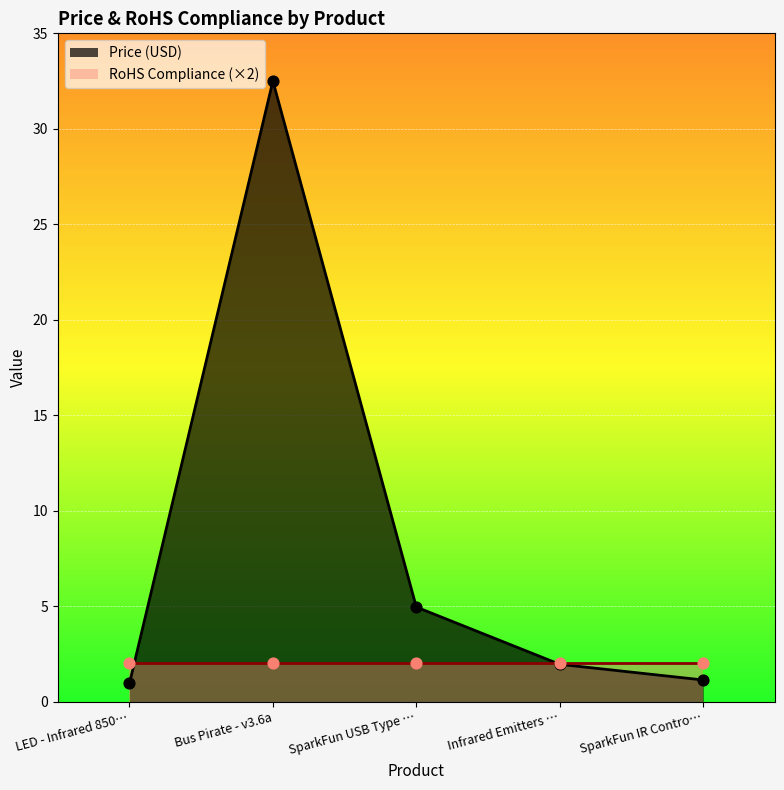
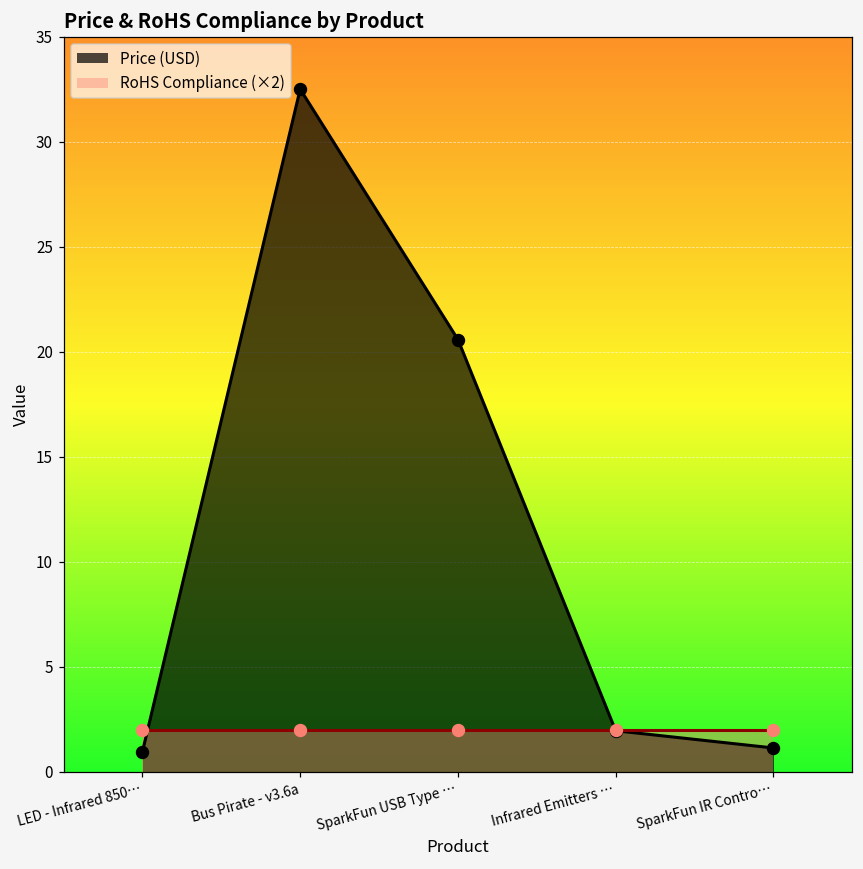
  {
    "Price (USD)": {
      "LED - Infrared 850…": 1.0,
      "Bus Pirate - v3.6a": 32.5,
-     "SparkFun USB Type …": 5.0,
+     "SparkFun USB Type …": 20.6,
      "SparkFun IR Contro…": 1.1
    },
    "RoHS Compliance (×2)": {
      "LED - Infrared 850…": 2.0,
      "Bus Pirate - v3.6a": 2.0,
      "SparkFun USB Type …": 2.0,
      "SparkFun IR Contro…": 2.0
    }
  }
